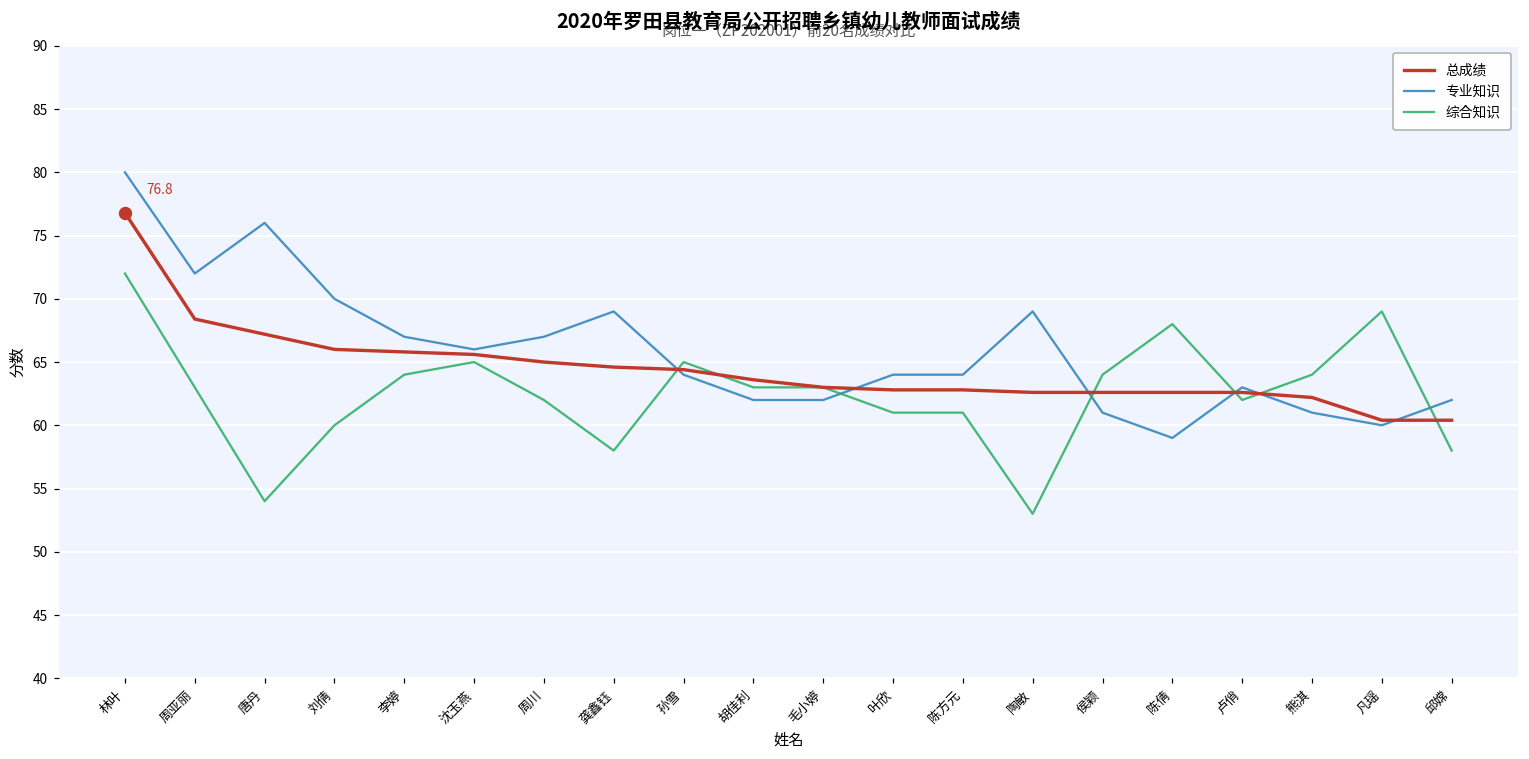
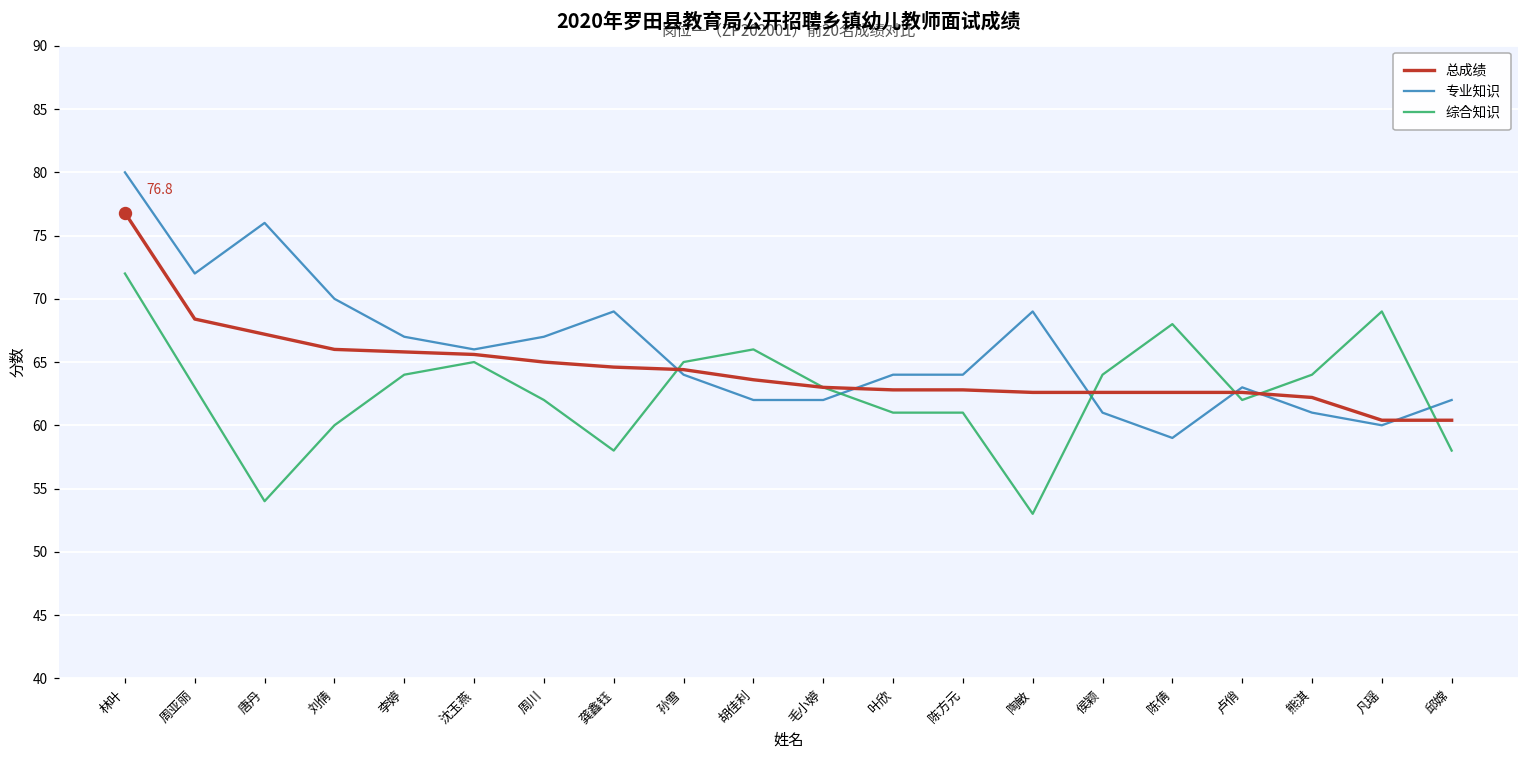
  {
    "专业知识": {
      "周亚丽": 72,
      "唐丹": 76,
      "刘倩": 70,
      "李婷": 67,
      "沈玉燕": 66,
      "周川": 67,
      "龚鑫钰": 69,
      "孙雪": 64,
      "胡佳利": 62,
      "毛小婷": 62,
      "叶欣": 64,
      "陈方元": 64,
      "陶敏": 69,
      "侯颖": 61,
      "陈倩": 59,
      "卢俏": 63,
      "熊淇": 61,
      "凡瑶": 60,
      "邱嫦": 62
    },
    "综合知识": {
      "林叶": 72,
      "周亚丽": 63,
      "唐丹": 54,
      "刘倩": 60,
      "李婷": 64,
      "沈玉燕": 65,
      "周川": 62,
      "龚鑫钰": 58,
      "孙雪": 65,
-     "胡佳利": 63,
+     "胡佳利": 66,
      "叶欣": 61,
      "陈方元": 61,
      "陶敏": 53,
      "侯颖": 64,
      "陈倩": 68,
      "卢俏": 62,
      "熊淇": 64,
      "凡瑶": 69,
      "邱嫦": 58
    }
  }
